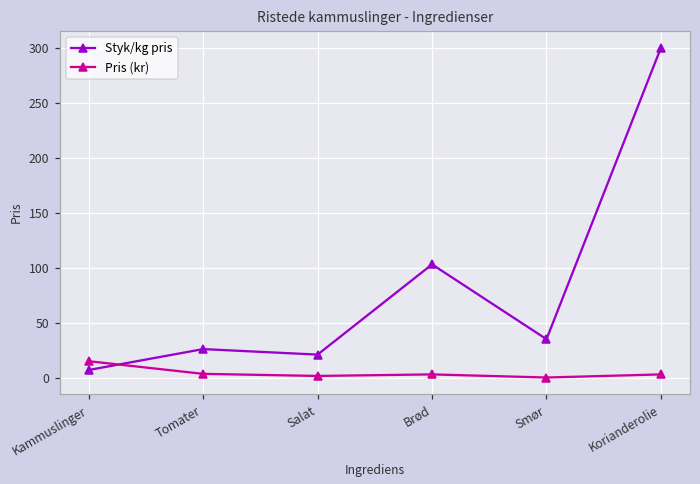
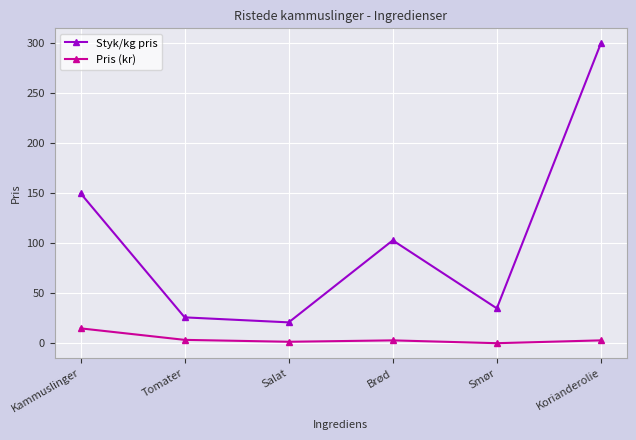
  {
    "Styk/kg pris": {
-     "Kammuslinger": 7,
+     "Kammuslinger": 150,
      "Tomater": 26,
      "Salat": 21,
      "Brød": 103,
      "Smør": 35,
      "Korianderolie": 300
    },
    "Pris (kr)": {
      "Kammuslinger": 15,
      "Tomater": 4,
      "Salat": 2,
      "Brød": 3,
      "Smør": 0,
      "Korianderolie": 3
    }
  }
